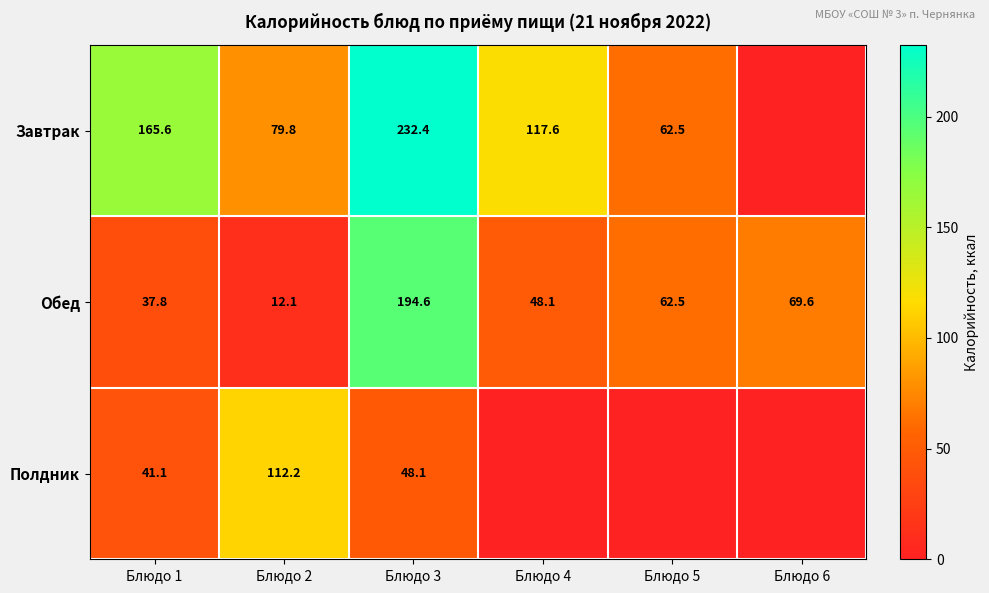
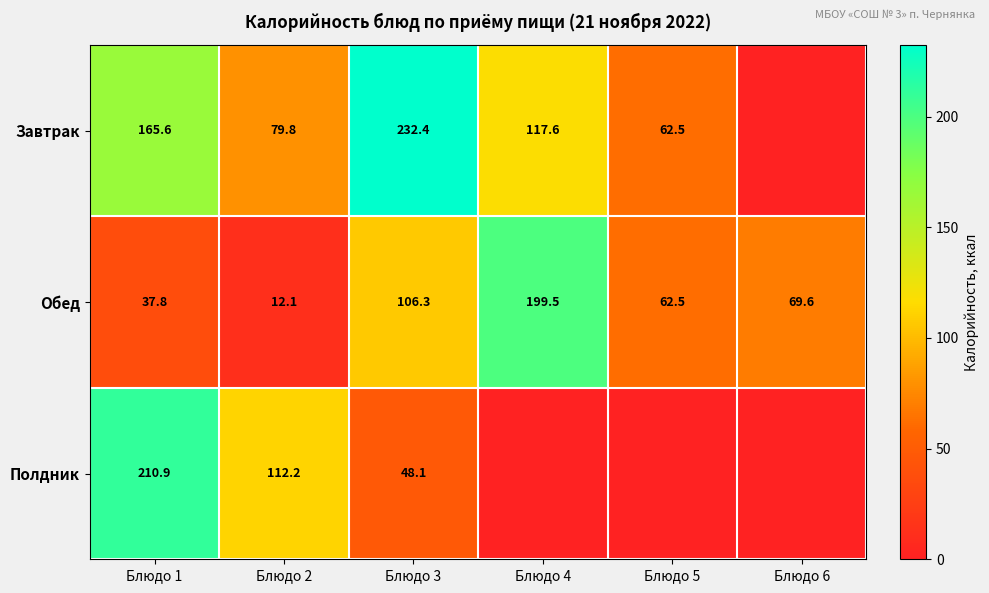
  {
    "Завтрак": {
      "Блюдо 1": 165.6,
      "Блюдо 2": 79.8,
      "Блюдо 3": 232.4,
      "Блюдо 4": 117.6,
      "Блюдо 5": 62.5
    },
    "Обед": {
      "Блюдо 1": 37.8,
      "Блюдо 2": 12.1,
-     "Блюдо 3": 194.6,
-     "Блюдо 4": 48.1,
+     "Блюдо 3": 106.3,
+     "Блюдо 4": 199.5,
      "Блюдо 5": 62.5,
      "Блюдо 6": 69.6
    },
    "Полдник": {
-     "Блюдо 1": 41.1,
+     "Блюдо 1": 210.9,
      "Блюдо 2": 112.2,
      "Блюдо 3": 48.1
    }
  }
